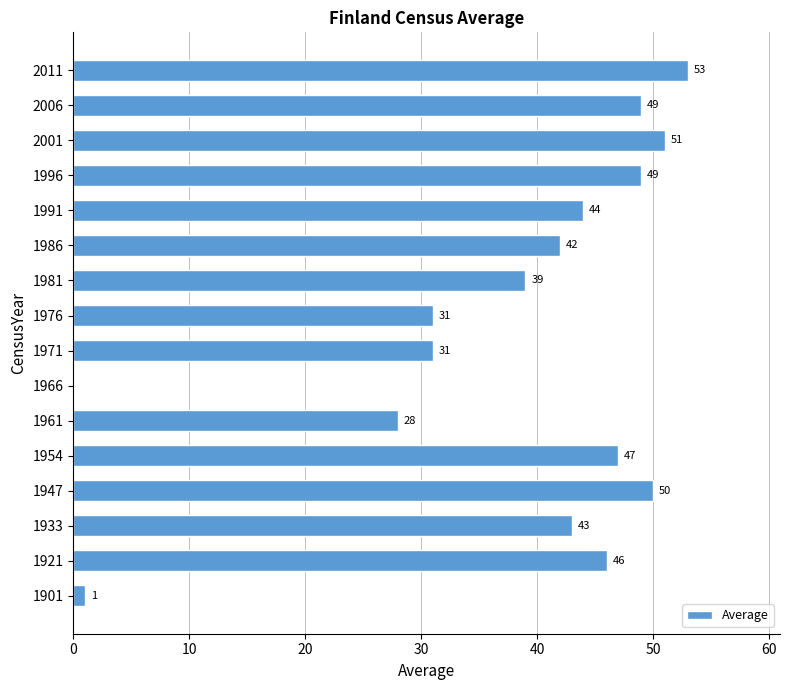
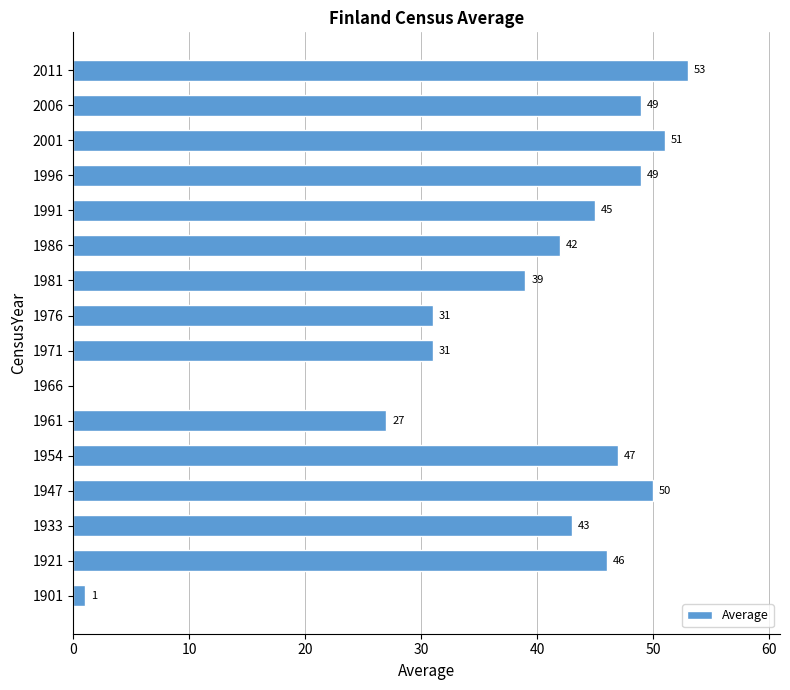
  {
    "2011": 53,
    "2006": 49,
    "2001": 51,
    "1996": 49,
-   "1991": 44,
+   "1991": 45,
    "1986": 42,
    "1981": 39,
    "1976": 31,
    "1971": 31,
-   "1961": 28,
+   "1961": 27,
    "1954": 47,
    "1947": 50,
    "1933": 43,
    "1921": 46,
    "1901": 1
  }
